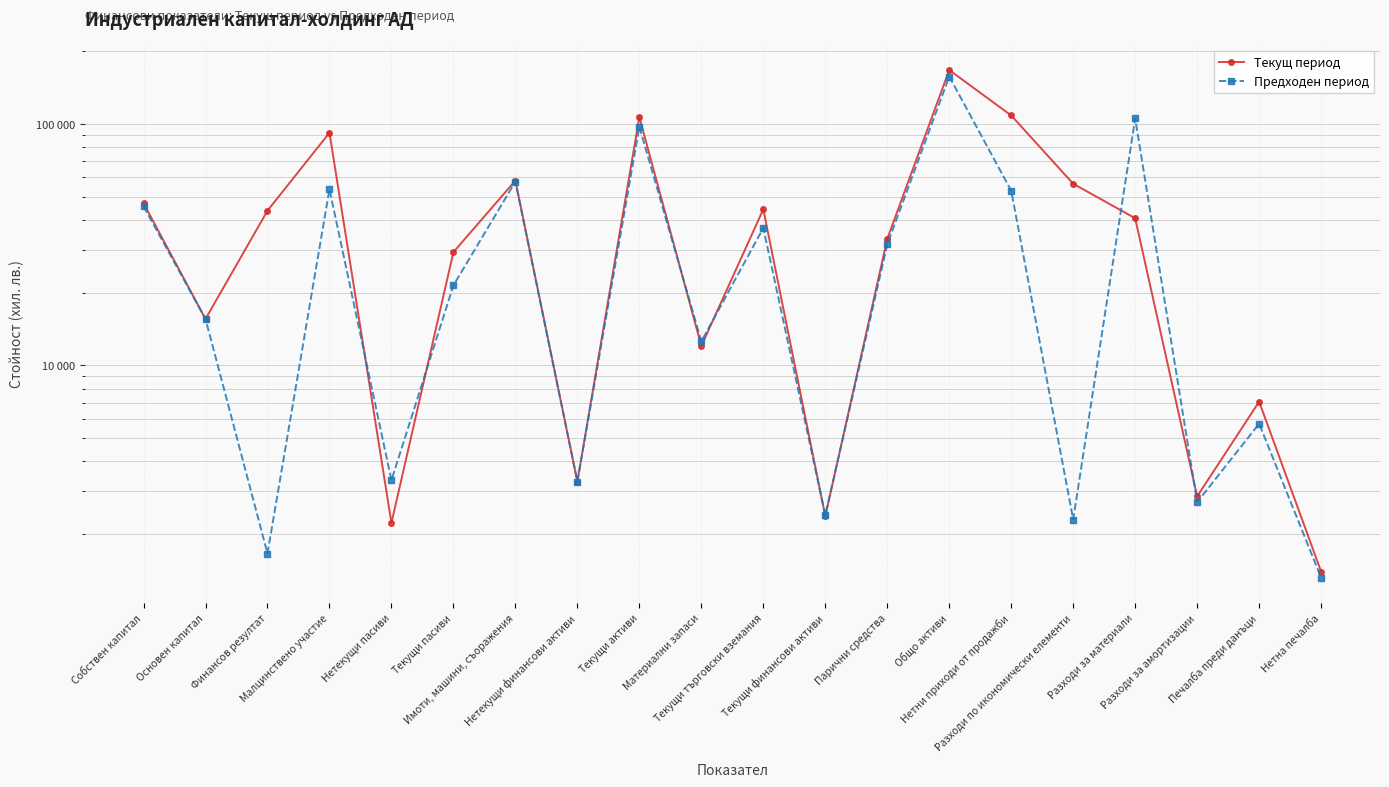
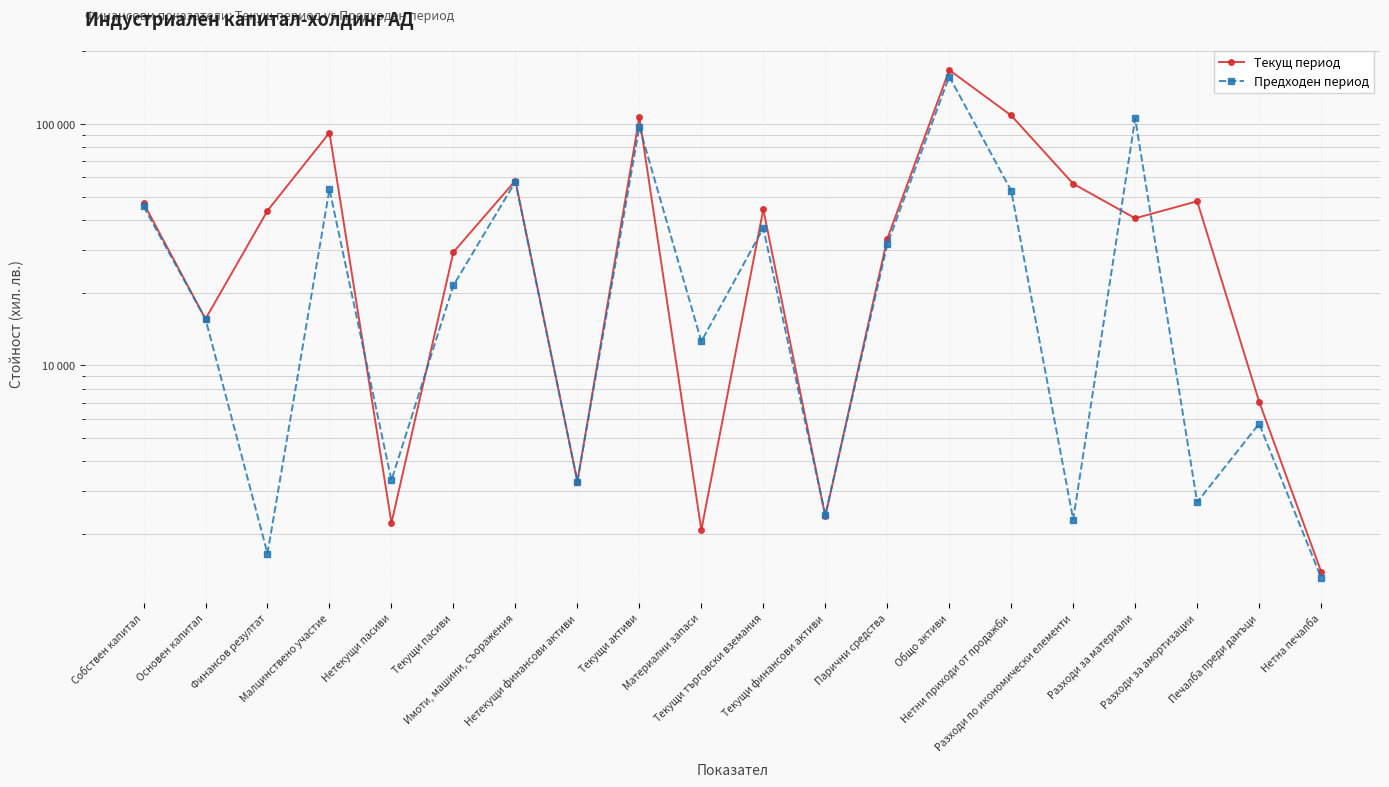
  {
    "Текущ период": {
      "Собствен капитал": 47000,
      "Финансов резултат": 44000,
      "Малцинствено участие": 92000,
      "Нетекущи пасиви": 2200,
      "Текущи пасиви": 29000,
      "Текущи активи": 110000,
-     "Материални запаси": 12000,
+     "Материални запаси": 2100,
      "Текущи търговски вземания": 44000,
      "Парични средства": 33000,
      "Общо активи": 170000,
      "Нетни приходи от продажби": 110000,
      "Разходи по икономически елементи": 57000,
      "Разходи за материали": 41000,
-     "Разходи за амортизации": 2900,
+     "Разходи за амортизации": 48000,
      "Печалба преди данъци": 7100,
      "Нетна печалба": 1400
    },
    "Предходен период": {
      "Собствен капитал": 46000,
      "Финансов резултат": 1700,
      "Малцинствено участие": 54000,
      "Нетекущи пасиви": 3300,
      "Текущи пасиви": 21000,
      "Текущи активи": 97000,
      "Материални запаси": 13000,
      "Текущи търговски вземания": 37000,
      "Парични средства": 32000,
      "Общо активи": 160000,
      "Нетни приходи от продажби": 53000,
      "Разходи по икономически елементи": 2300,
      "Разходи за материали": 110000,
      "Разходи за амортизации": 2700,
      "Печалба преди данъци": 5700,
      "Нетна печалба": 1300
    }
  }
